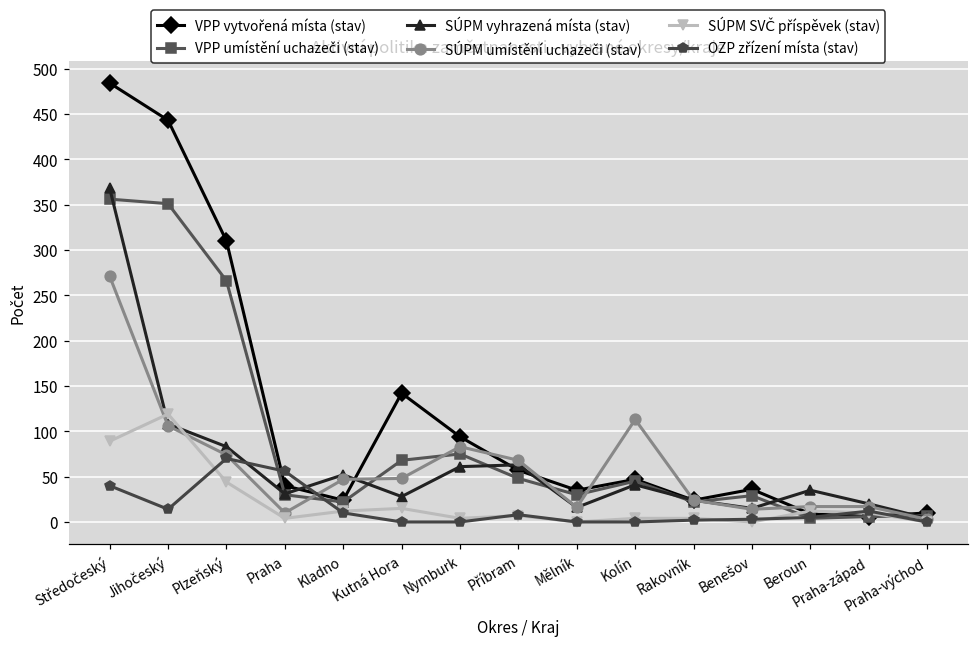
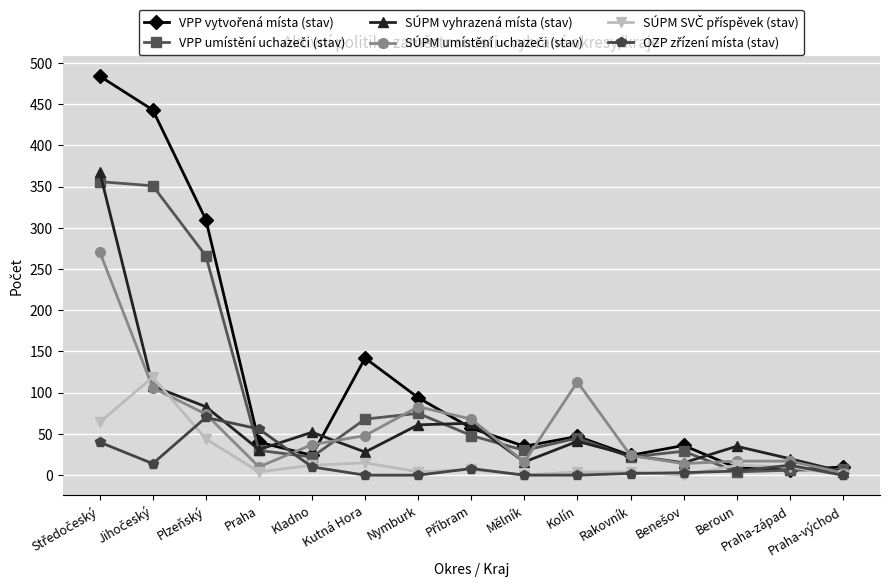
  {
    "SÚPM umístění uchazeči (stav)": {
      "Středočeský": 270,
      "Plzeňský": 70,
      "Praha": 10,
-     "Kladno": 50,
+     "Kladno": 40,
      "Kutná Hora": 50,
      "Nymburk": 80,
      "Příbram": 70,
      "Kolín": 110,
      "Beroun": 20
    },
    "SÚPM SVČ příspěvek (stav)": {
-     "Středočeský": 90,
+     "Středočeský": 60,
      "Jihočeský": 120,
      "Plzeňský": 40,
      "Praha": 0,
      "Kutná Hora": 20,
      "Nymburk": 0,
      "Kolín": 0
    }
  }
